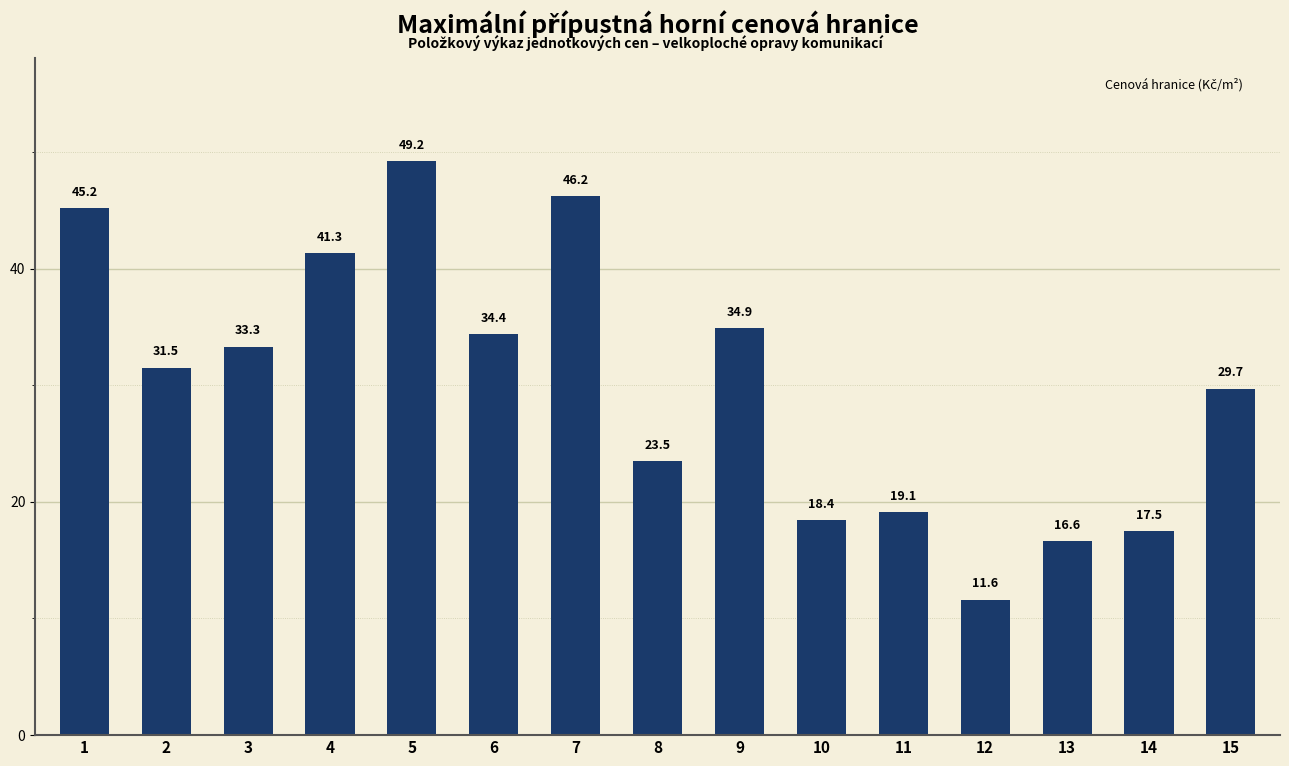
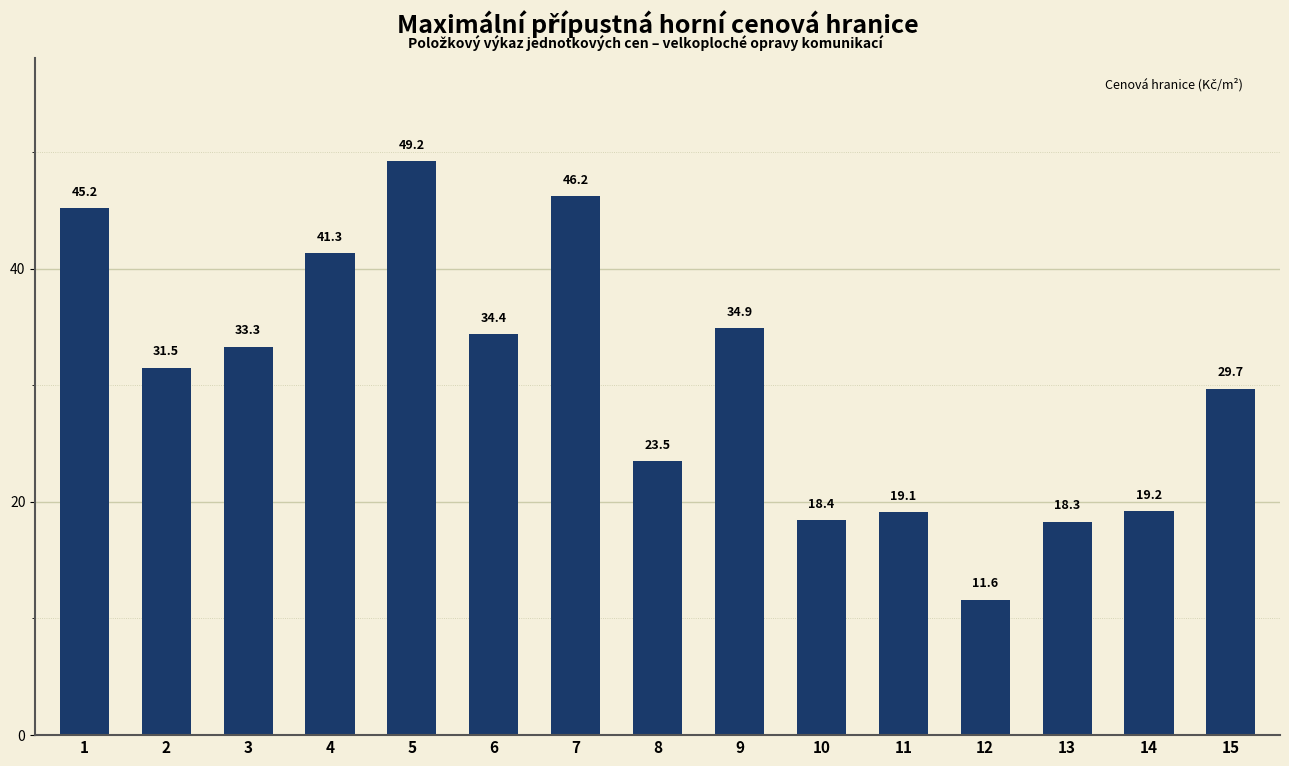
  {
    "1": 45.2,
    "2": 31.5,
    "3": 33.3,
    "4": 41.3,
    "5": 49.2,
    "6": 34.4,
    "7": 46.2,
    "8": 23.5,
    "9": 34.9,
    "10": 18.4,
    "11": 19.1,
    "12": 11.6,
-   "13": 16.6,
-   "14": 17.5,
+   "13": 18.3,
+   "14": 19.2,
    "15": 29.7
  }
